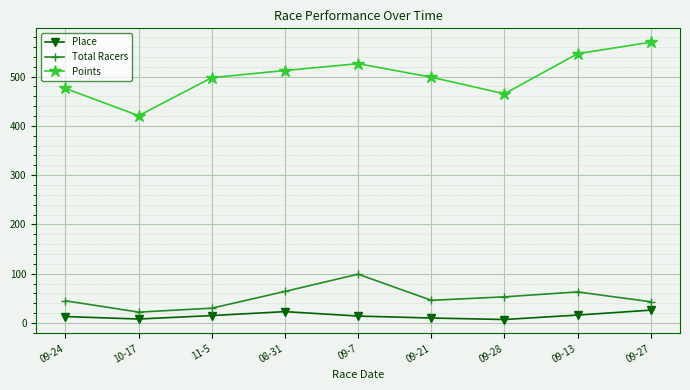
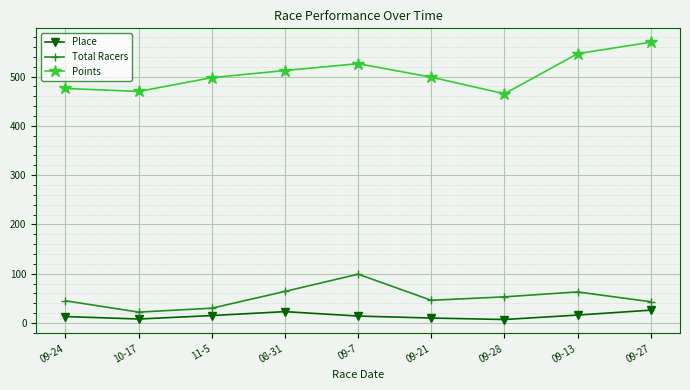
  {
    "Place": {
      "09-24": 10,
      "10-17": 10,
      "11-5": 20,
      "08-31": 20,
      "09-7": 10,
      "09-21": 10,
      "09-28": 10,
      "09-13": 20,
      "09-27": 30
    },
    "Total Racers": {
      "09-24": 50,
      "10-17": 20,
      "11-5": 30,
      "08-31": 60,
      "09-7": 100,
      "09-21": 50,
      "09-28": 50,
      "09-13": 60,
      "09-27": 40
    },
    "Points": {
      "09-24": 480,
-     "10-17": 420,
+     "10-17": 470,
      "11-5": 500,
      "08-31": 510,
      "09-7": 530,
      "09-21": 500,
      "09-28": 470,
      "09-13": 550,
      "09-27": 570
    }
  }
